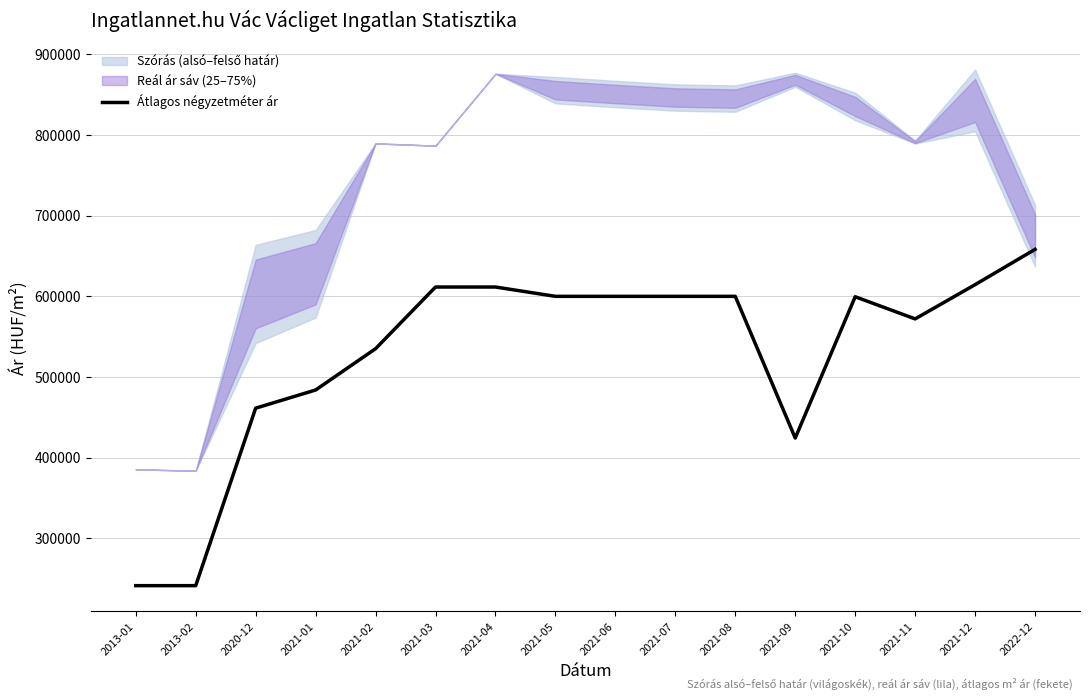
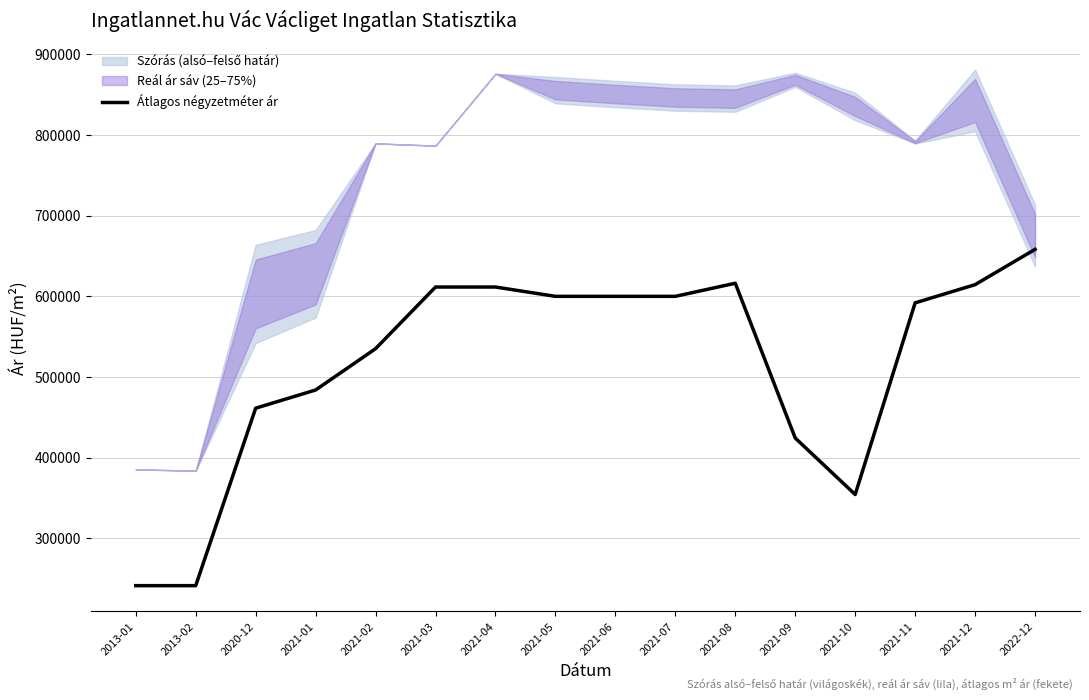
  {
    "Átlagos négyzetméter ár": {
      "2013-01": 240000,
      "2013-02": 240000,
      "2020-12": 460000,
      "2021-01": 480000,
      "2021-02": 540000,
      "2021-03": 610000,
      "2021-04": 610000,
      "2021-05": 600000,
      "2021-06": 600000,
      "2021-07": 600000,
-     "2021-08": 600000,
+     "2021-08": 620000,
      "2021-09": 420000,
-     "2021-10": 600000,
-     "2021-11": 570000,
+     "2021-10": 350000,
+     "2021-11": 590000,
      "2021-12": 610000,
      "2022-12": 660000
    }
  }
